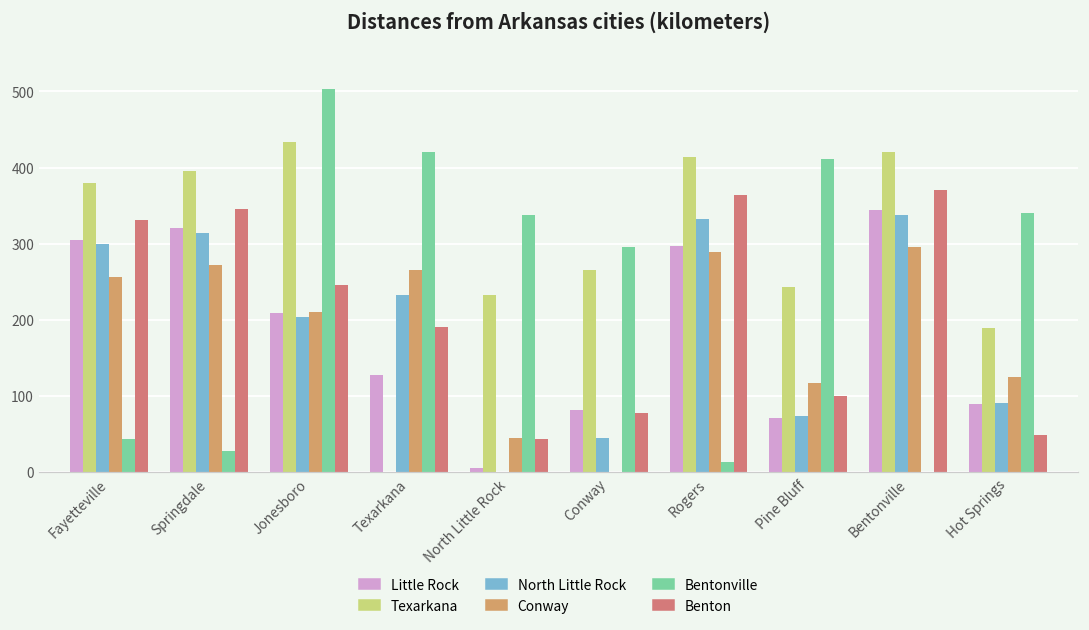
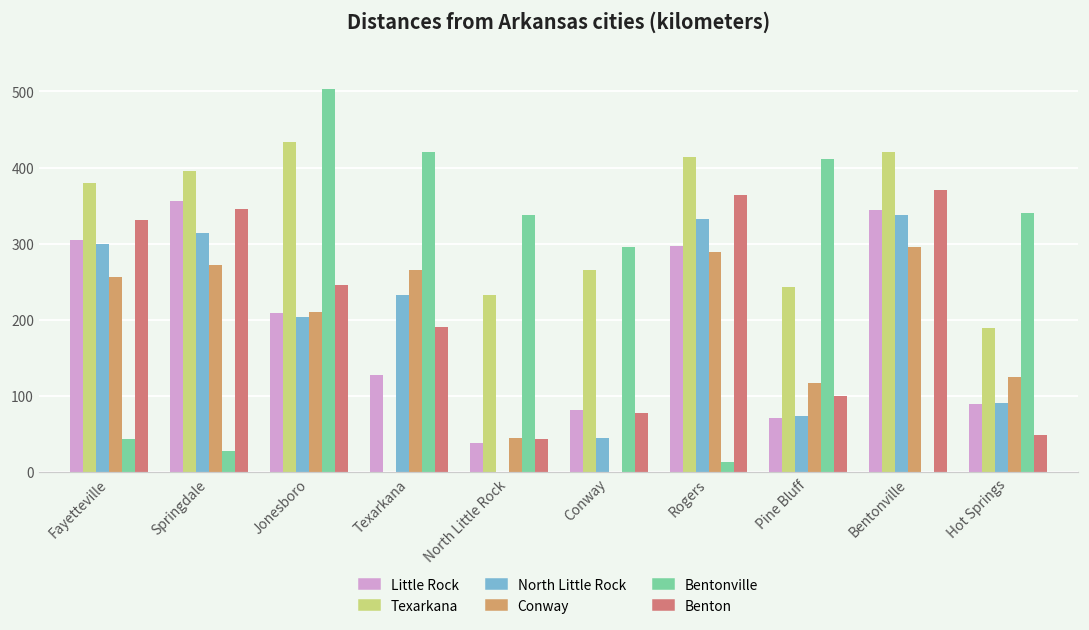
  {
    "Little Rock": {
      "Fayetteville": 310,
-     "Springdale": 320,
+     "Springdale": 360,
      "Jonesboro": 210,
      "Texarkana": 130,
-     "North Little Rock": 10,
+     "North Little Rock": 40,
      "Conway": 80,
      "Rogers": 300,
      "Pine Bluff": 70,
      "Bentonville": 340,
      "Hot Springs": 90
    }
  }
